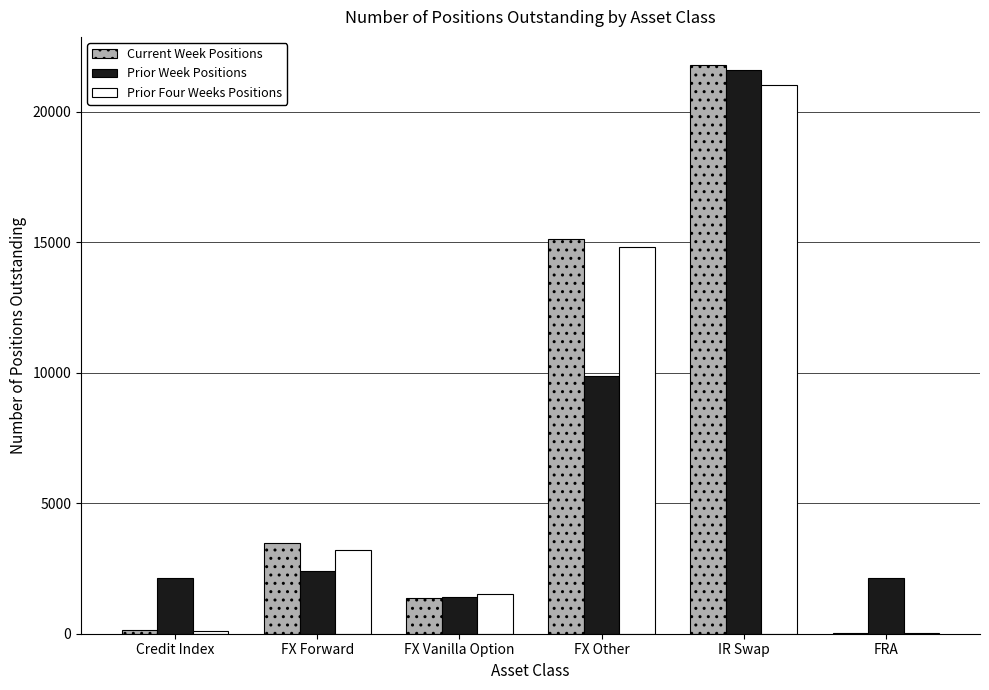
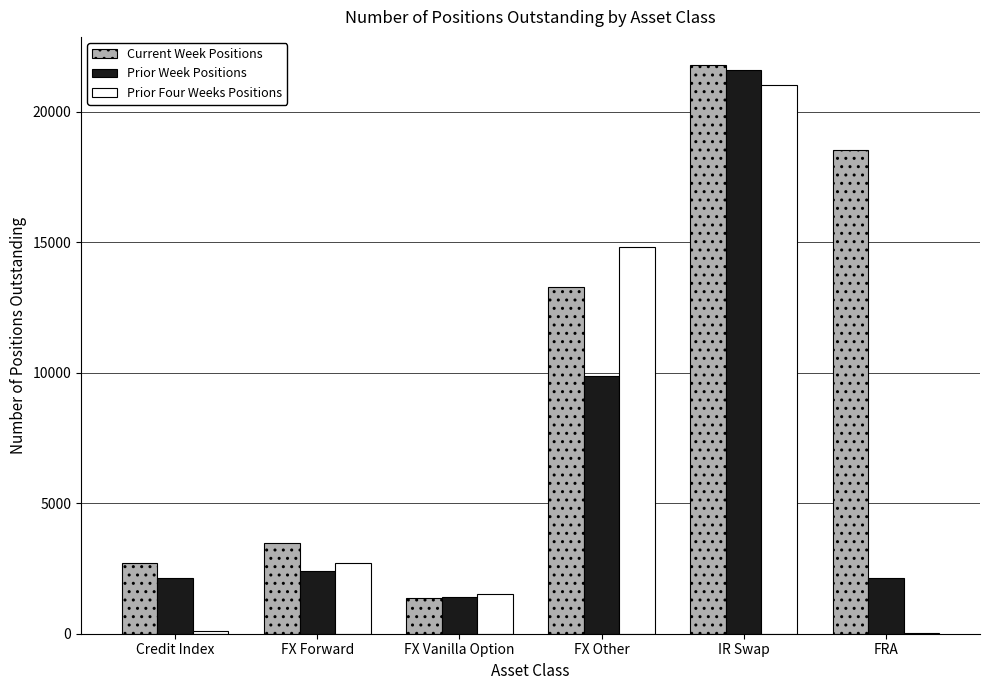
  {
    "Current Week Positions": {
-     "Credit Index": 100,
+     "Credit Index": 2700,
      "FX Forward": 3500,
      "FX Vanilla Option": 1400,
-     "FX Other": 15100,
+     "FX Other": 13300,
      "IR Swap": 21800,
-     "FRA": 0
+     "FRA": 18500
    },
    "Prior Week Positions": {
      "Credit Index": 2100,
      "FX Forward": 2400,
      "FX Vanilla Option": 1400,
      "FX Other": 9900,
      "IR Swap": 21600,
      "FRA": 2100
    },
    "Prior Four Weeks Positions": {
      "Credit Index": 100,
-     "FX Forward": 3200,
+     "FX Forward": 2700,
      "FX Vanilla Option": 1500,
      "FX Other": 14800,
      "IR Swap": 21000
    }
  }
